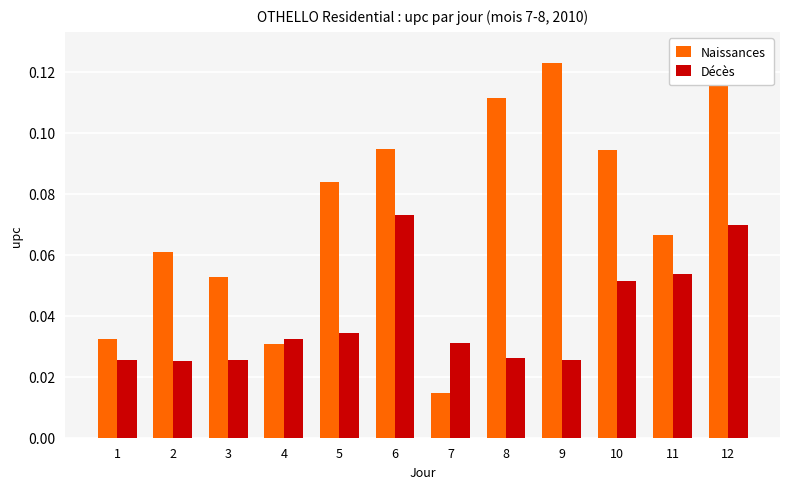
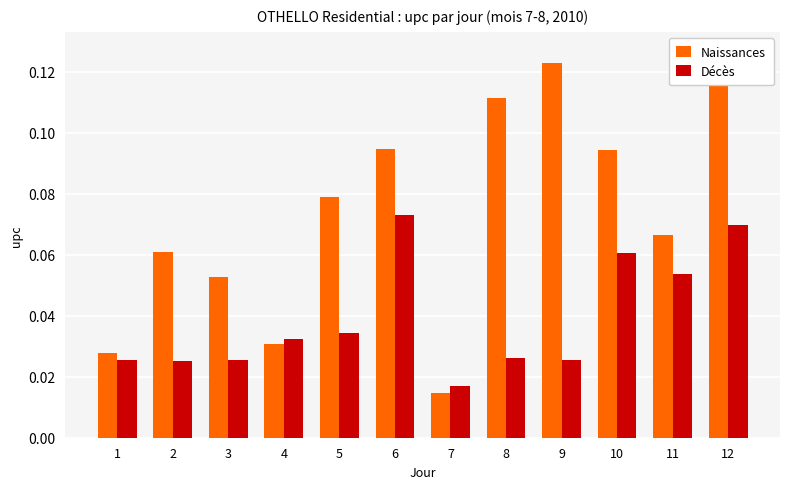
  {
    "Naissances": {
-     "1": 0.032,
+     "1": 0.028,
      "2": 0.061,
      "3": 0.053,
      "4": 0.031,
-     "5": 0.084,
+     "5": 0.079,
      "6": 0.095,
      "7": 0.015,
      "8": 0.111,
      "9": 0.123,
      "10": 0.094,
      "11": 0.066
    },
    "Décès": {
      "1": 0.025,
      "2": 0.025,
      "3": 0.026,
      "4": 0.032,
      "5": 0.034,
      "6": 0.073,
-     "7": 0.031,
+     "7": 0.017,
      "8": 0.026,
      "9": 0.025,
-     "10": 0.051,
+     "10": 0.060,
      "11": 0.054,
      "12": 0.070
    }
  }
